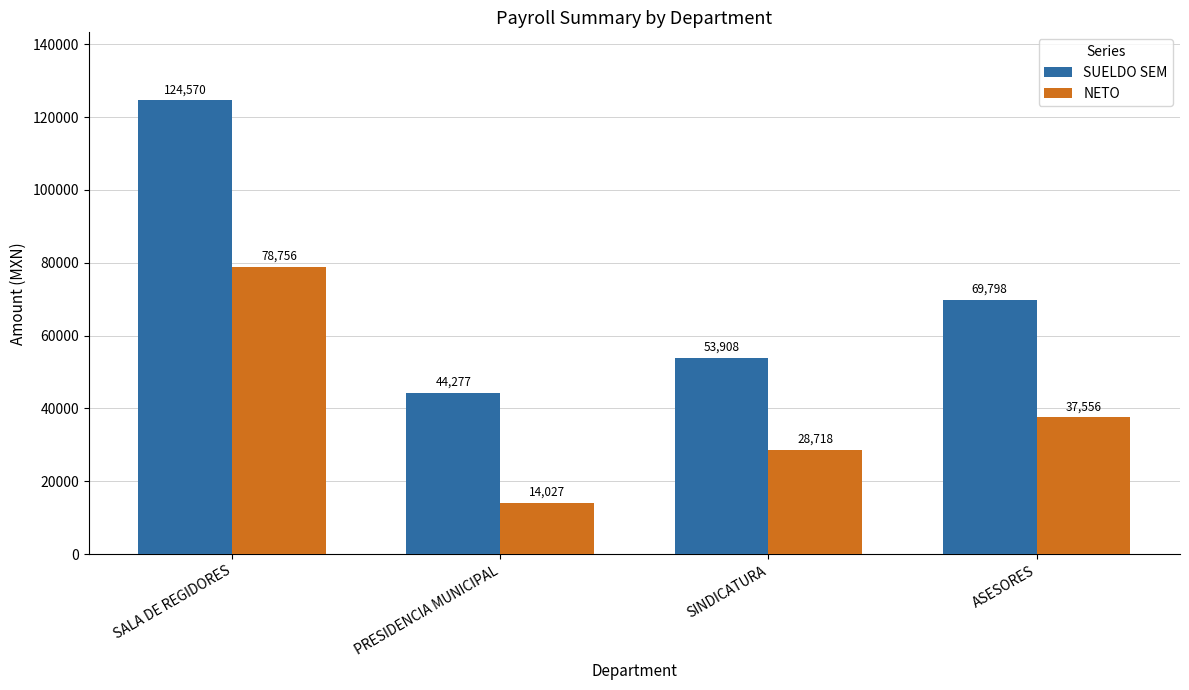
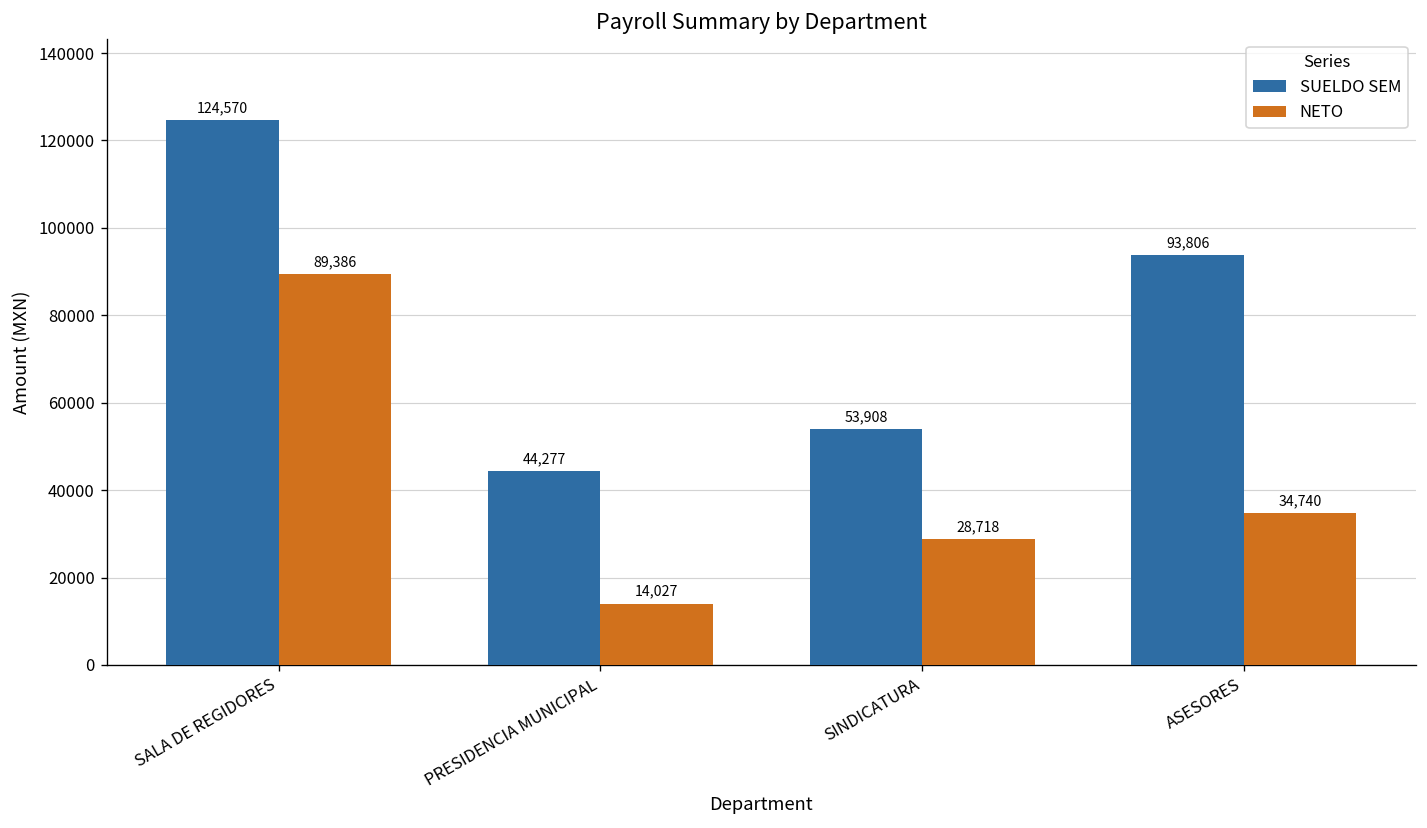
  {
    "SUELDO SEM": {
      "SALA DE REGIDORES": "124,570",
      "PRESIDENCIA MUNICIPAL": "44,277",
      "SINDICATURA": "53,908",
-     "ASESORES": "69,798"
+     "ASESORES": "93,806"
    },
    "NETO": {
-     "SALA DE REGIDORES": "78,756",
+     "SALA DE REGIDORES": "89,386",
      "PRESIDENCIA MUNICIPAL": "14,027",
      "SINDICATURA": "28,718",
-     "ASESORES": "37,556"
+     "ASESORES": "34,740"
    }
  }
